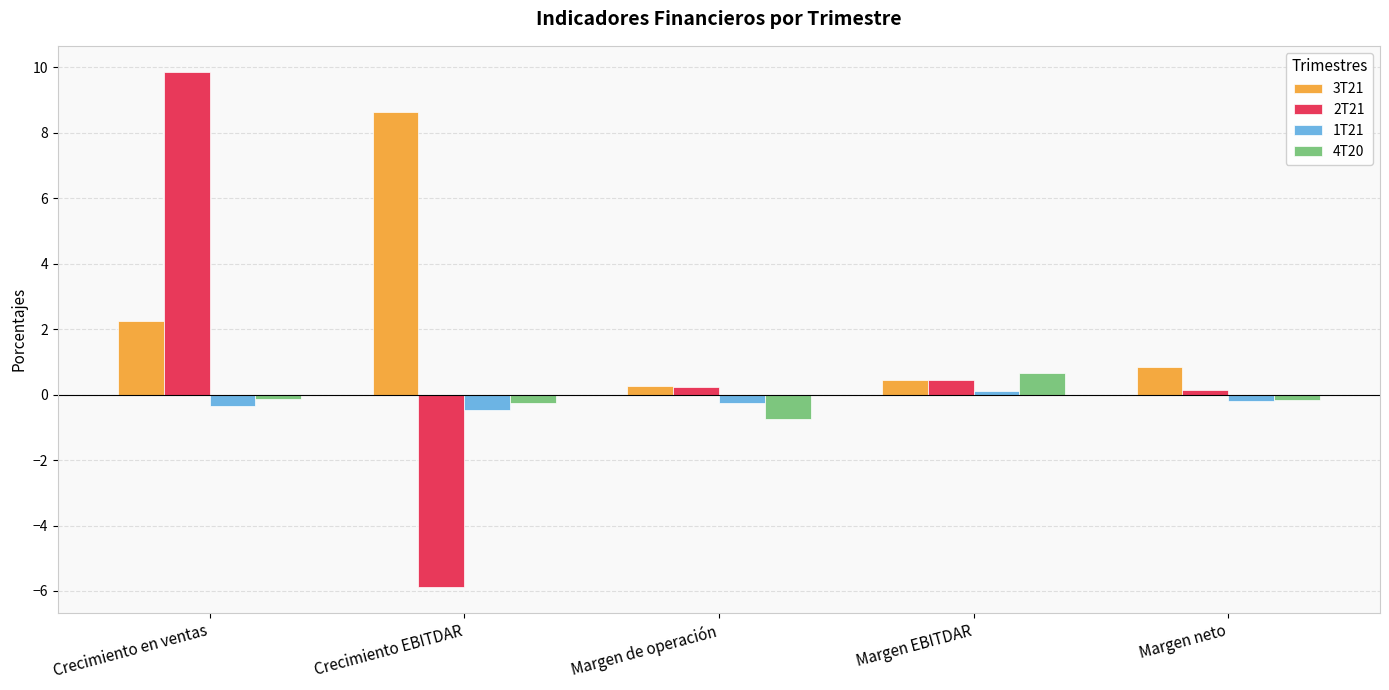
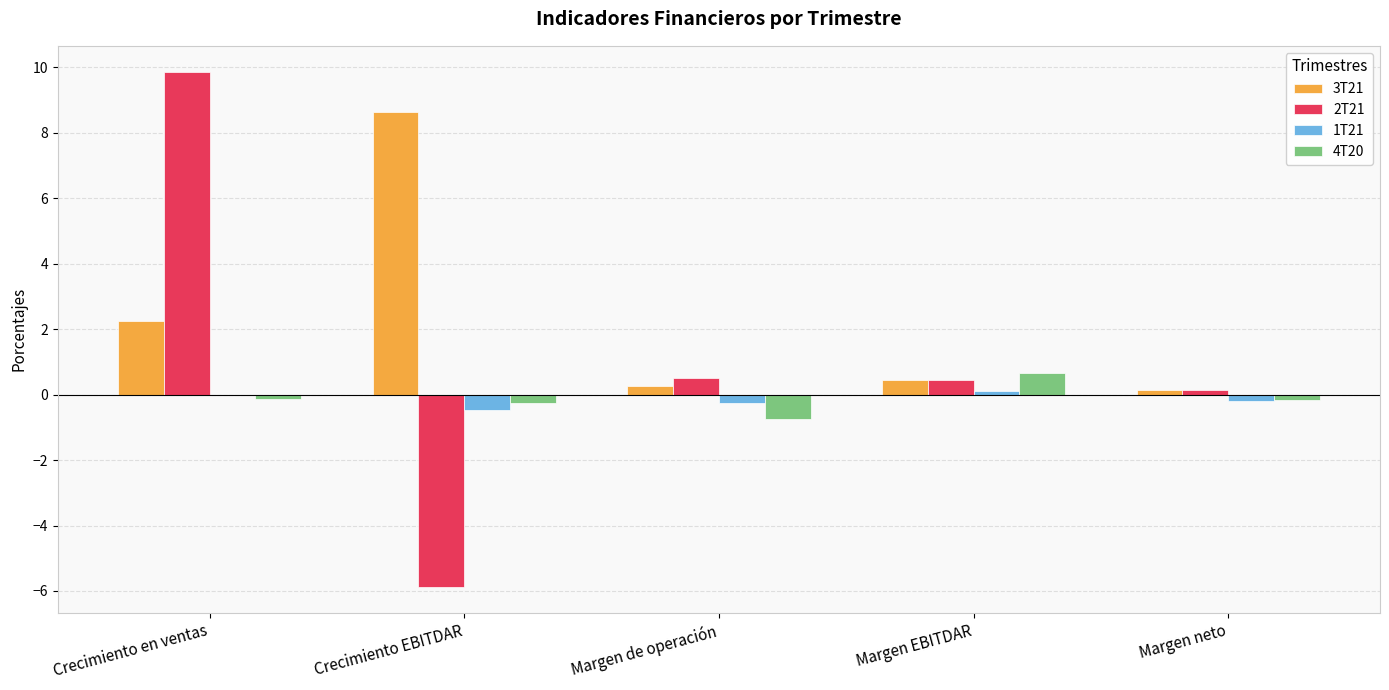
  {
    "3T21": {
      "Crecimiento en ventas": 2.2,
      "Crecimiento EBITDAR": 8.6,
      "Margen de operación": 0.3,
      "Margen EBITDAR": 0.4,
-     "Margen neto": 0.8
+     "Margen neto": 0.2
    },
    "2T21": {
      "Crecimiento en ventas": 9.9,
      "Crecimiento EBITDAR": -5.9,
-     "Margen de operación": 0.2,
+     "Margen de operación": 0.5,
      "Margen EBITDAR": 0.4,
      "Margen neto": 0.1
    },
    "1T21": {
-     "Crecimiento en ventas": -0.3,
+     "Crecimiento en ventas": 0.0,
      "Crecimiento EBITDAR": -0.5,
      "Margen de operación": -0.3,
      "Margen EBITDAR": 0.1,
      "Margen neto": -0.2
    },
    "4T20": {
      "Crecimiento en ventas": -0.1,
      "Crecimiento EBITDAR": -0.3,
      "Margen de operación": -0.7,
      "Margen EBITDAR": 0.7,
      "Margen neto": -0.2
    }
  }
